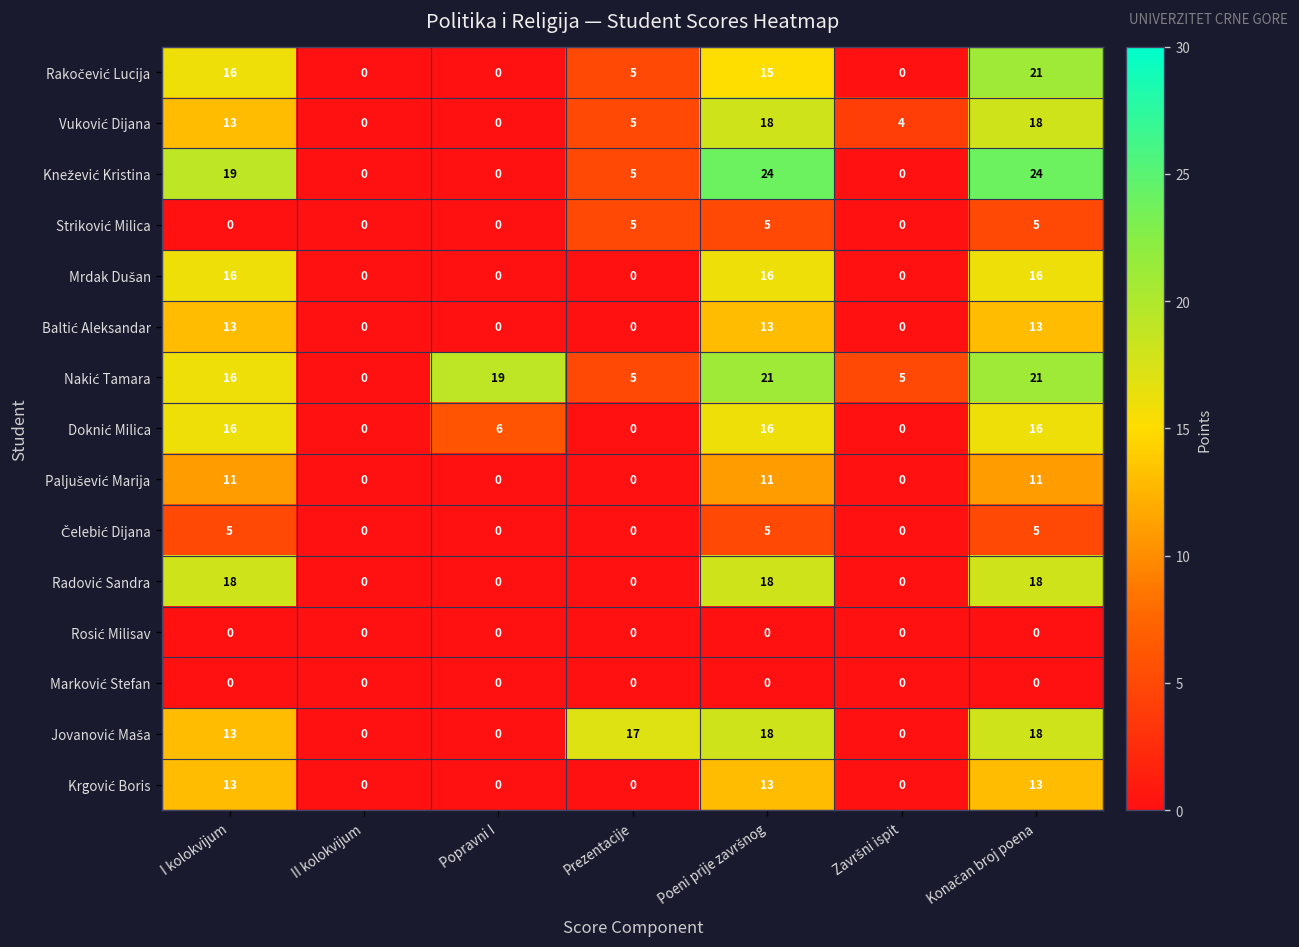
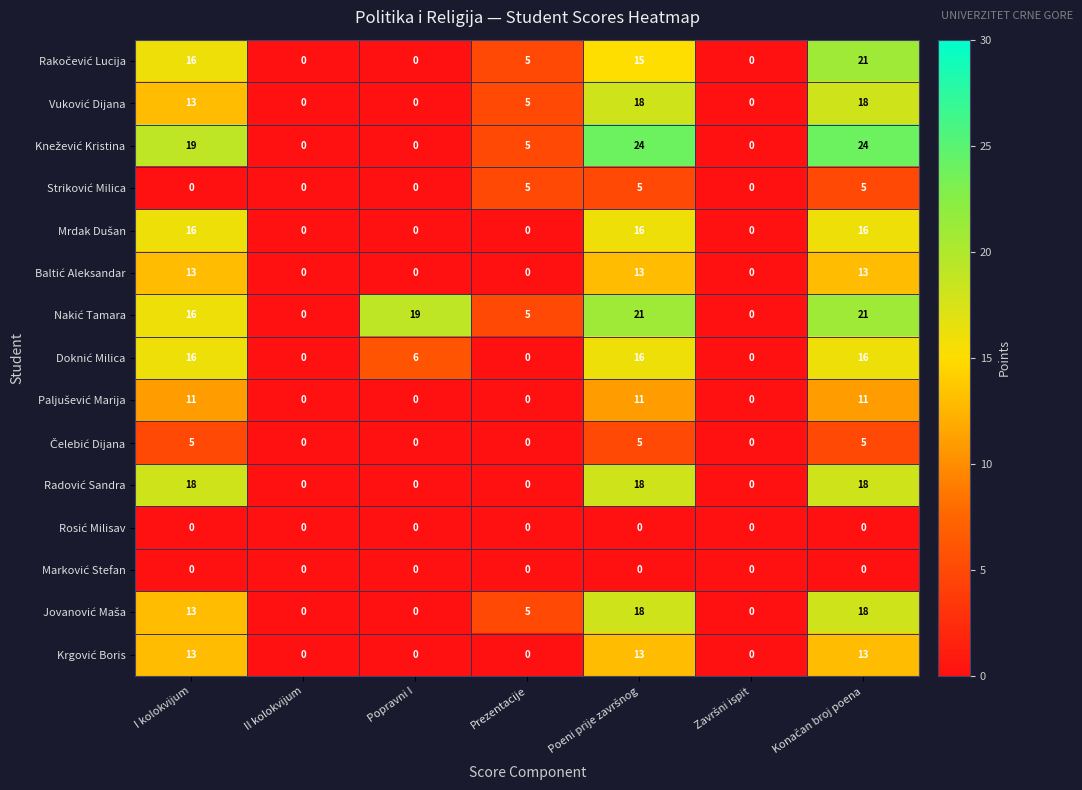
  {
    "Rakočević Lucija": {
      "I kolokvijum": 16,
      "II kolokvijum": 0,
      "Popravni I": 0,
      "Prezentacije": 5,
      "Poeni prije završnog": 15,
      "Završni ispit": 0,
      "Konačan broj poena": 21
    },
    "Vuković Dijana": {
      "I kolokvijum": 13,
      "II kolokvijum": 0,
      "Popravni I": 0,
      "Prezentacije": 5,
      "Poeni prije završnog": 18,
-     "Završni ispit": 4,
+     "Završni ispit": 0,
      "Konačan broj poena": 18
    },
    "Knežević Kristina": {
      "I kolokvijum": 19,
      "II kolokvijum": 0,
      "Popravni I": 0,
      "Prezentacije": 5,
      "Poeni prije završnog": 24,
      "Završni ispit": 0,
      "Konačan broj poena": 24
    },
    "Striković Milica": {
      "I kolokvijum": 0,
      "II kolokvijum": 0,
      "Popravni I": 0,
      "Prezentacije": 5,
      "Poeni prije završnog": 5,
      "Završni ispit": 0,
      "Konačan broj poena": 5
    },
    "Mrdak Dušan": {
      "I kolokvijum": 16,
      "II kolokvijum": 0,
      "Popravni I": 0,
      "Prezentacije": 0,
      "Poeni prije završnog": 16,
      "Završni ispit": 0,
      "Konačan broj poena": 16
    },
    "Baltić Aleksandar": {
      "I kolokvijum": 13,
      "II kolokvijum": 0,
      "Popravni I": 0,
      "Prezentacije": 0,
      "Poeni prije završnog": 13,
      "Završni ispit": 0,
      "Konačan broj poena": 13
    },
    "Nakić Tamara": {
      "I kolokvijum": 16,
      "II kolokvijum": 0,
      "Popravni I": 19,
      "Prezentacije": 5,
      "Poeni prije završnog": 21,
-     "Završni ispit": 5,
+     "Završni ispit": 0,
      "Konačan broj poena": 21
    },
    "Doknić Milica": {
      "I kolokvijum": 16,
      "II kolokvijum": 0,
      "Popravni I": 6,
      "Prezentacije": 0,
      "Poeni prije završnog": 16,
      "Završni ispit": 0,
      "Konačan broj poena": 16
    },
    "Paljušević Marija": {
      "I kolokvijum": 11,
      "II kolokvijum": 0,
      "Popravni I": 0,
      "Prezentacije": 0,
      "Poeni prije završnog": 11,
      "Završni ispit": 0,
      "Konačan broj poena": 11
    },
    "Čelebić Dijana": {
      "I kolokvijum": 5,
      "II kolokvijum": 0,
      "Popravni I": 0,
      "Prezentacije": 0,
      "Poeni prije završnog": 5,
      "Završni ispit": 0,
      "Konačan broj poena": 5
    },
    "Radović Sandra": {
      "I kolokvijum": 18,
      "II kolokvijum": 0,
      "Popravni I": 0,
      "Prezentacije": 0,
      "Poeni prije završnog": 18,
      "Završni ispit": 0,
      "Konačan broj poena": 18
    },
    "Rosić Milisav": {
      "I kolokvijum": 0,
      "II kolokvijum": 0,
      "Popravni I": 0,
      "Prezentacije": 0,
      "Poeni prije završnog": 0,
      "Završni ispit": 0,
      "Konačan broj poena": 0
    },
    "Marković Stefan": {
      "I kolokvijum": 0,
      "II kolokvijum": 0,
      "Popravni I": 0,
      "Prezentacije": 0,
      "Poeni prije završnog": 0,
      "Završni ispit": 0,
      "Konačan broj poena": 0
    },
    "Jovanović Maša": {
      "I kolokvijum": 13,
      "II kolokvijum": 0,
      "Popravni I": 0,
-     "Prezentacije": 17,
+     "Prezentacije": 5,
      "Poeni prije završnog": 18,
      "Završni ispit": 0,
      "Konačan broj poena": 18
    },
    "Krgović Boris": {
      "I kolokvijum": 13,
      "II kolokvijum": 0,
      "Popravni I": 0,
      "Prezentacije": 0,
      "Poeni prije završnog": 13,
      "Završni ispit": 0,
      "Konačan broj poena": 13
    }
  }
